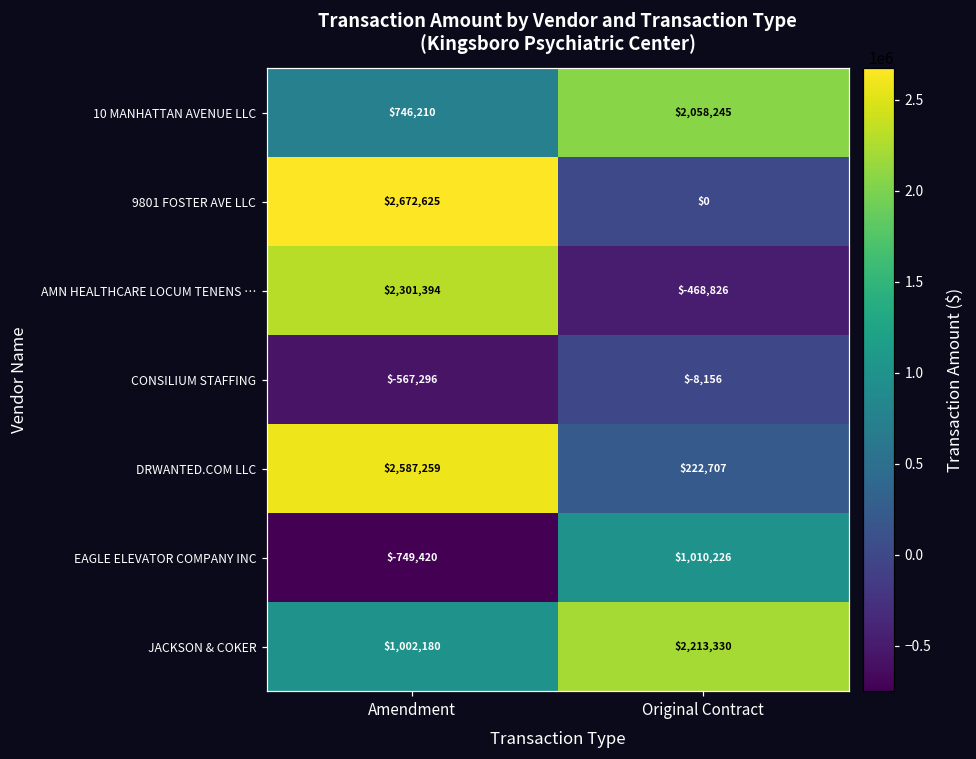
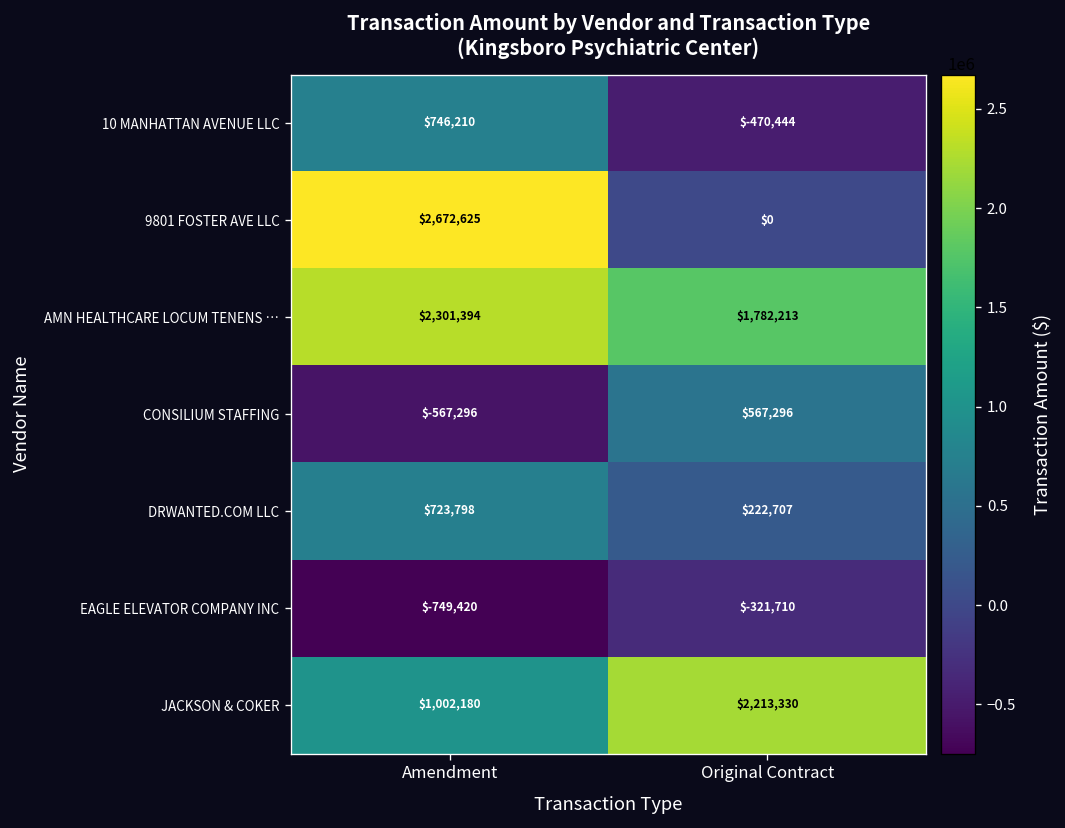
  {
    "10 MANHATTAN AVENUE LLC": {
      "Amendment": "$746,210",
-     "Original Contract": "$2,058,245"
+     "Original Contract": "$-470,444"
    },
    "9801 FOSTER AVE LLC": {
      "Amendment": "$2,672,625",
      "Original Contract": "$0"
    },
    "AMN HEALTHCARE LOCUM TENENS …": {
      "Amendment": "$2,301,394",
-     "Original Contract": "$-468,826"
+     "Original Contract": "$1,782,213"
    },
    "CONSILIUM STAFFING": {
      "Amendment": "$-567,296",
-     "Original Contract": "$-8,156"
+     "Original Contract": "$567,296"
    },
    "DRWANTED.COM LLC": {
-     "Amendment": "$2,587,259",
+     "Amendment": "$723,798",
      "Original Contract": "$222,707"
    },
    "EAGLE ELEVATOR COMPANY INC": {
      "Amendment": "$-749,420",
-     "Original Contract": "$1,010,226"
+     "Original Contract": "$-321,710"
    },
    "JACKSON & COKER": {
      "Amendment": "$1,002,180",
      "Original Contract": "$2,213,330"
    }
  }
